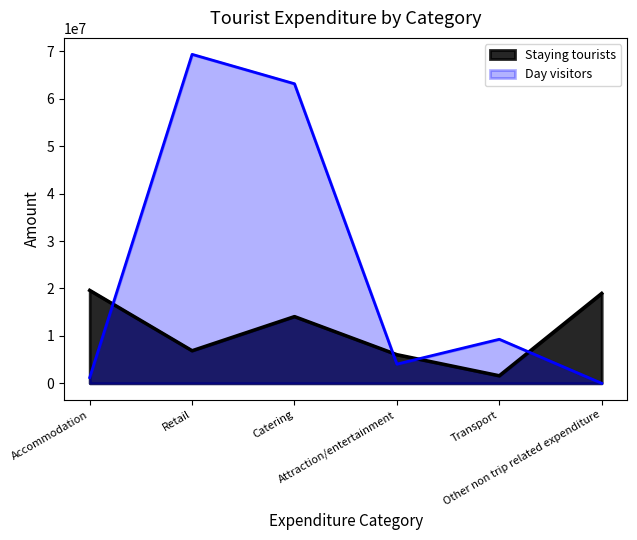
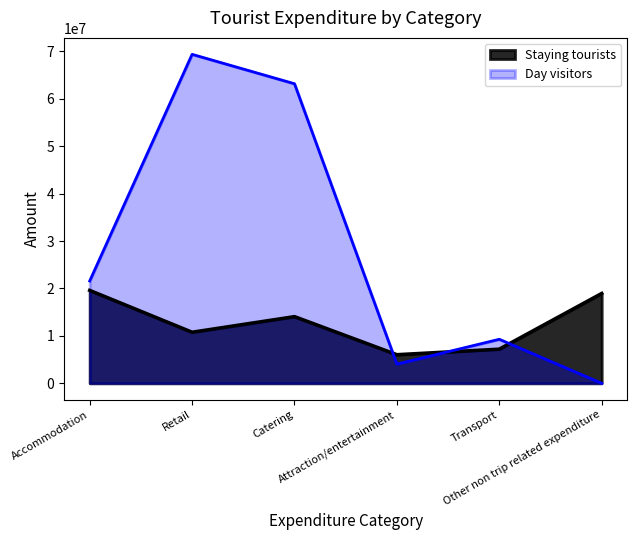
  {
    "Staying tourists": {
      "Accommodation": 20000000,
-     "Retail": 7000000,
+     "Retail": 11000000,
      "Catering": 14000000,
      "Attraction/entertainment": 6000000,
-     "Transport": 2000000,
+     "Transport": 7000000,
      "Other non trip related expenditure": 19000000
    },
    "Day visitors": {
-     "Accommodation": 1000000,
+     "Accommodation": 22000000,
      "Retail": 69000000,
      "Catering": 63000000,
      "Attraction/entertainment": 4000000,
      "Transport": 9000000,
      "Other non trip related expenditure": 0
    }
  }
